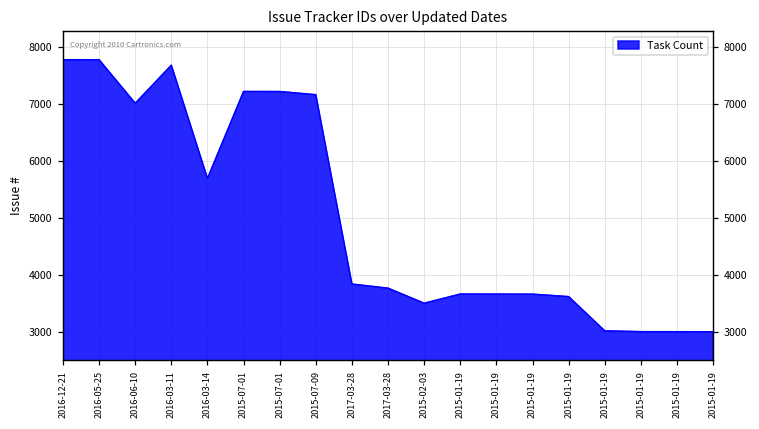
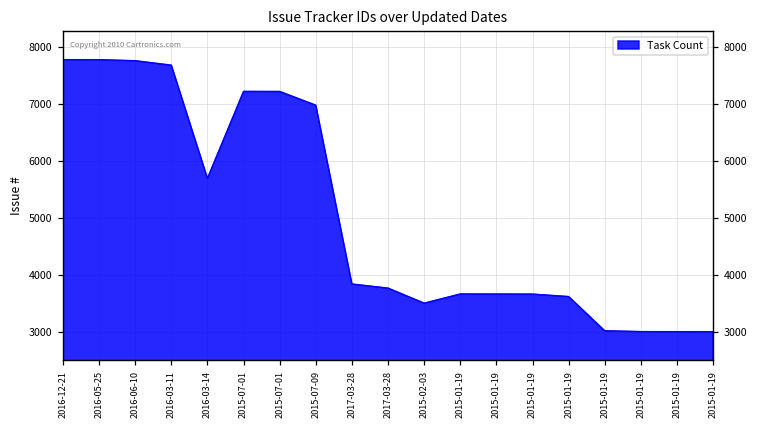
  {
    "2016-12-21": 7800,
-   "2016-06-10": 7000,
+   "2016-06-10": 7800,
    "2016-03-11": 7700,
    "2016-03-14": 5700,
-   "2015-07-09": 7200,
+   "2015-07-09": 7000,
    "2015-02-03": 3500
  }
